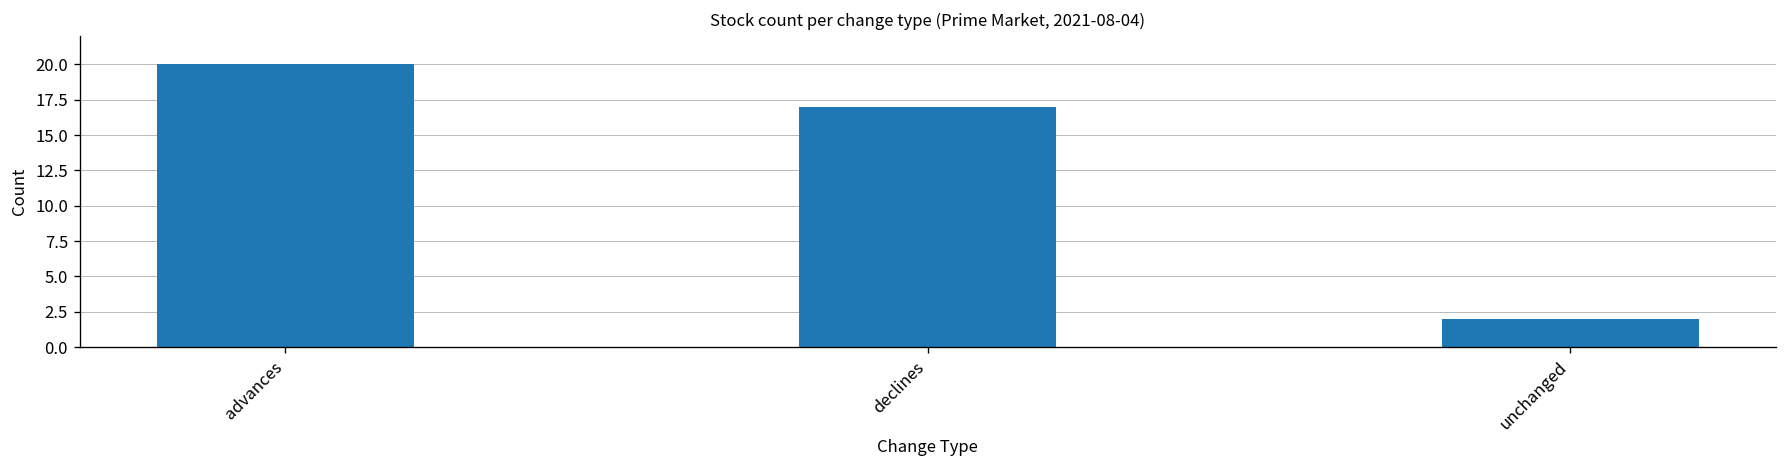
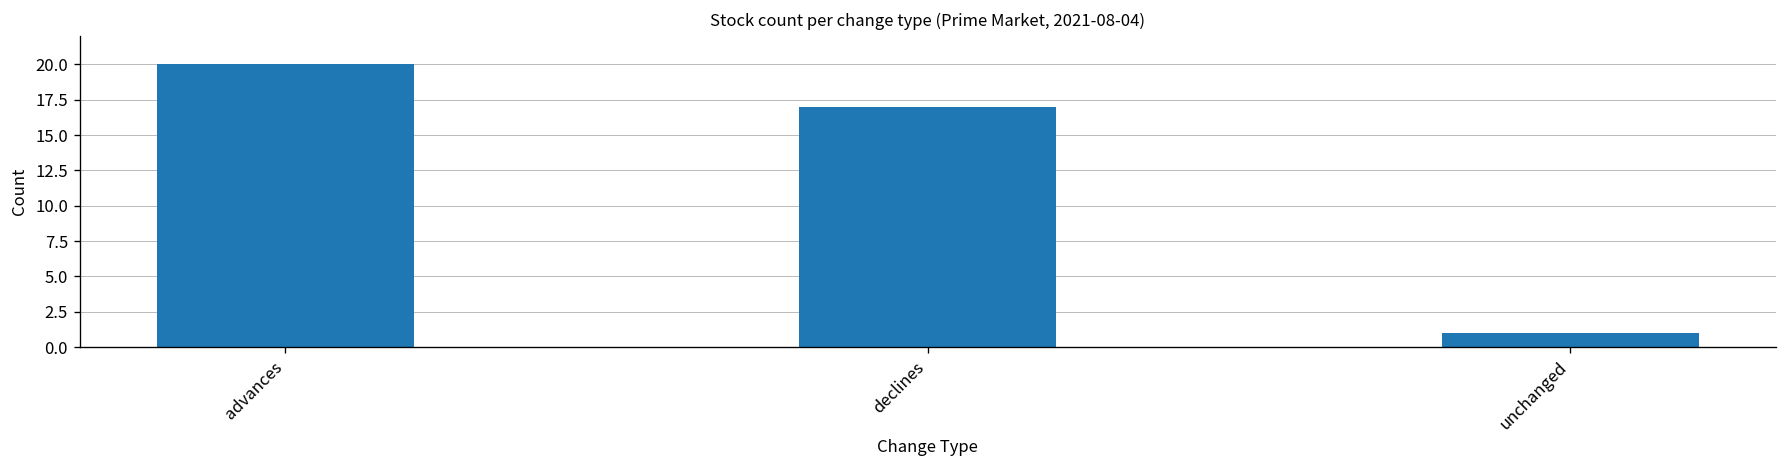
  {
    "advances": 20,
    "declines": 17,
-   "unchanged": 2
+   "unchanged": 1
  }
